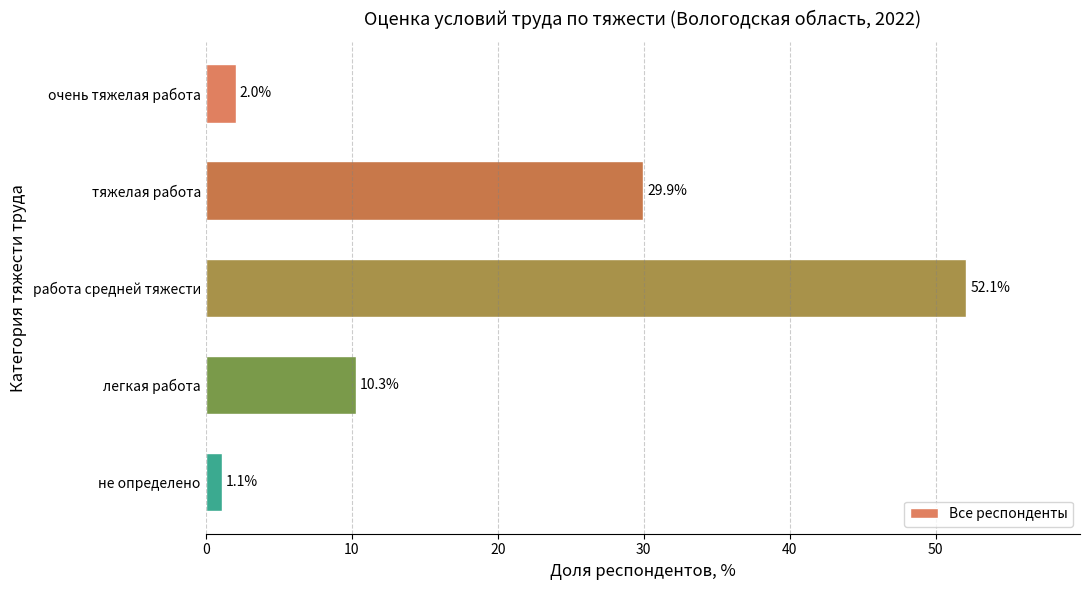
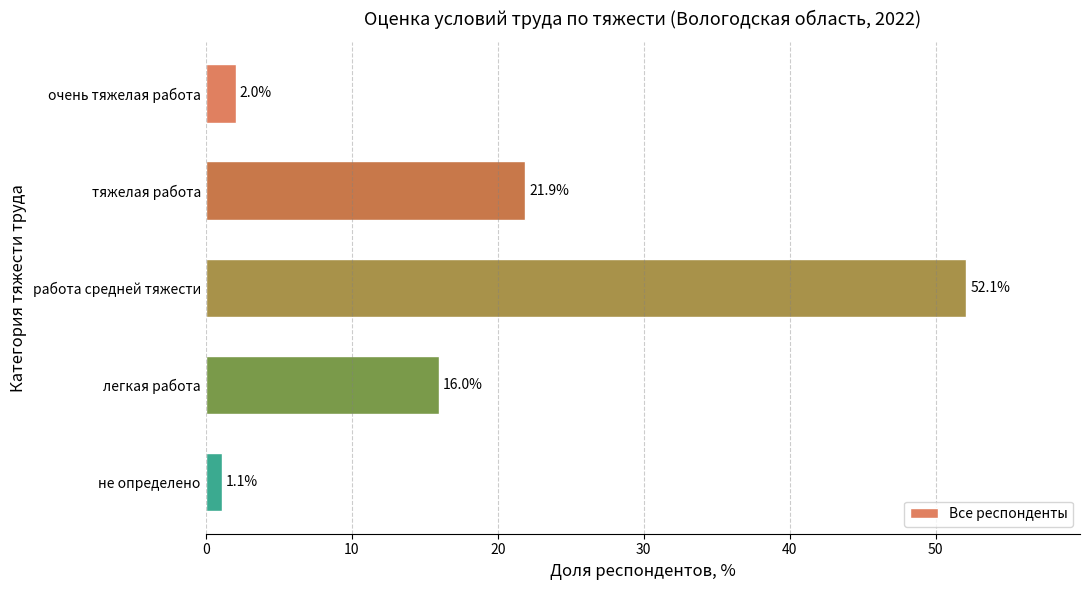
  {
    "очень тяжелая работа": "2.0%",
-   "тяжелая работа": "29.9%",
+   "тяжелая работа": "21.9%",
    "работа средней тяжести": "52.1%",
-   "легкая работа": "10.3%",
+   "легкая работа": "16.0%",
    "не определено": "1.1%"
  }
